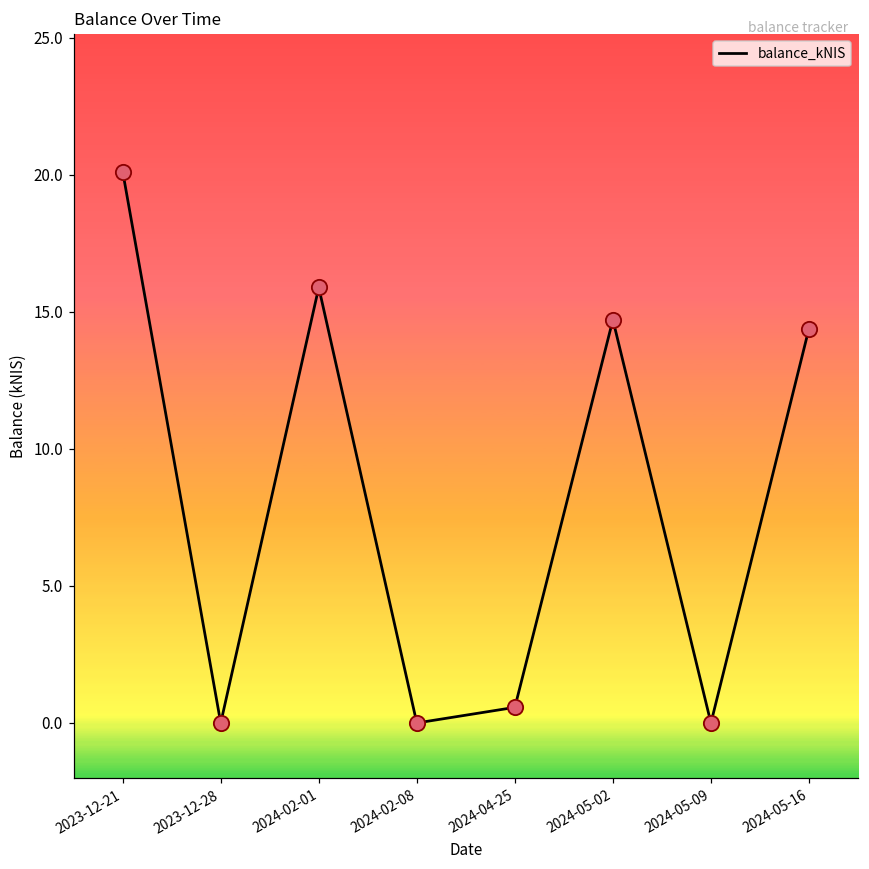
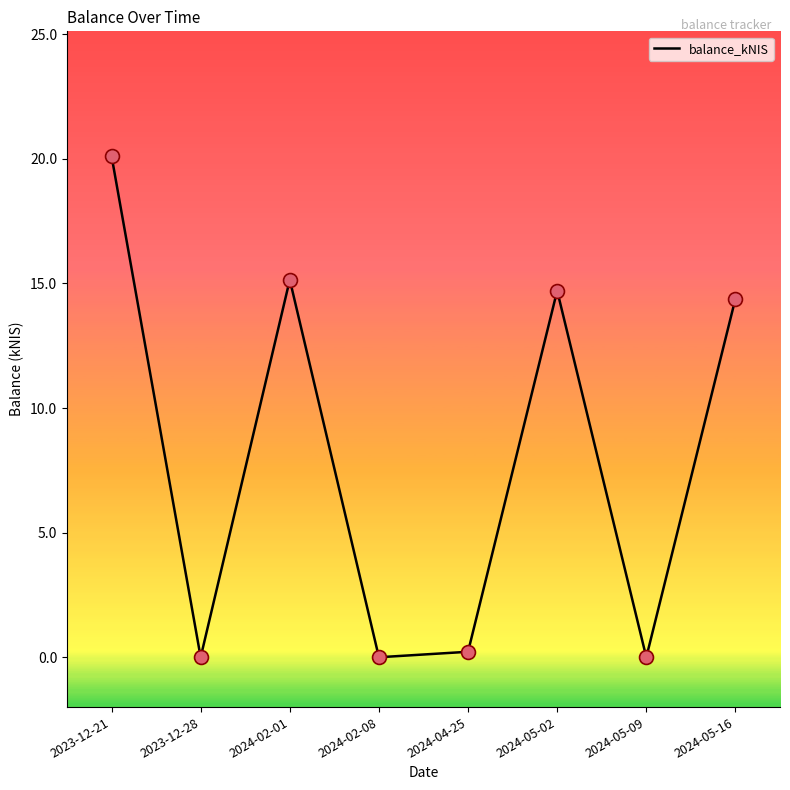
  {
    "2023-12-21": 20.1,
    "2023-12-28": 0.0,
-   "2024-02-01": 15.9,
+   "2024-02-01": 15.2,
    "2024-02-08": 0.0,
-   "2024-04-25": 0.6,
+   "2024-04-25": 0.2,
    "2024-05-02": 14.7,
    "2024-05-09": 0.0,
    "2024-05-16": 14.4
  }
